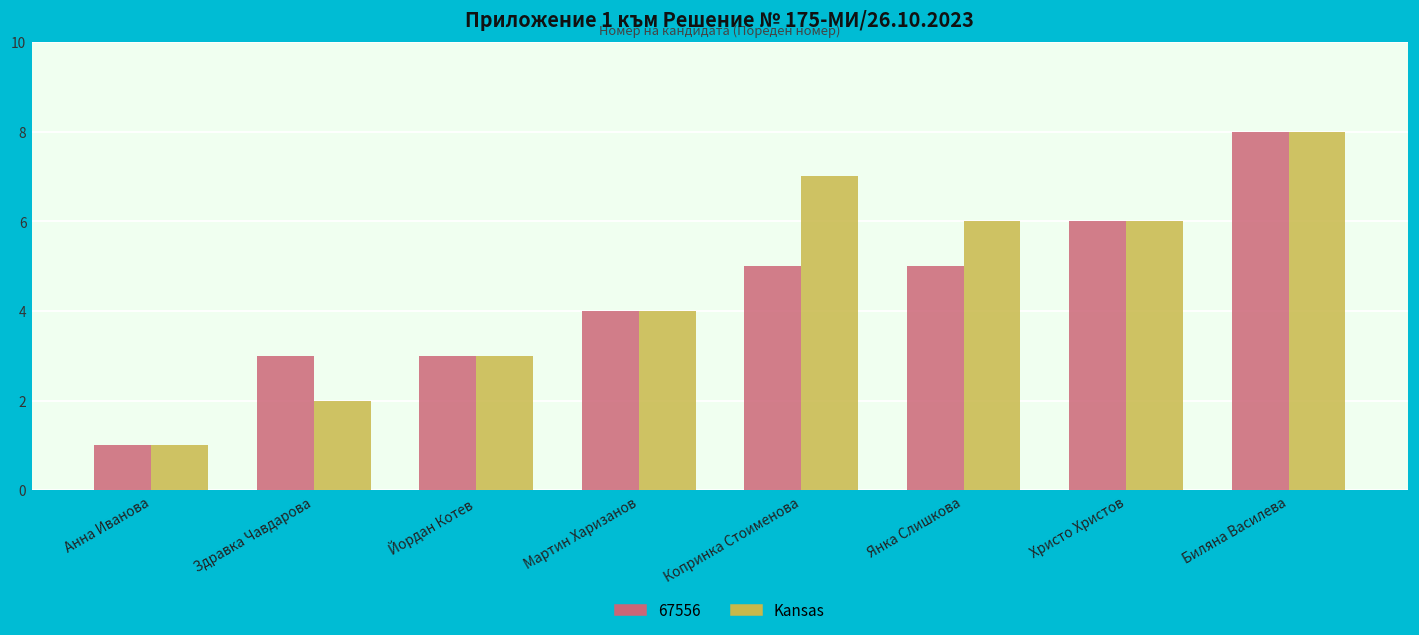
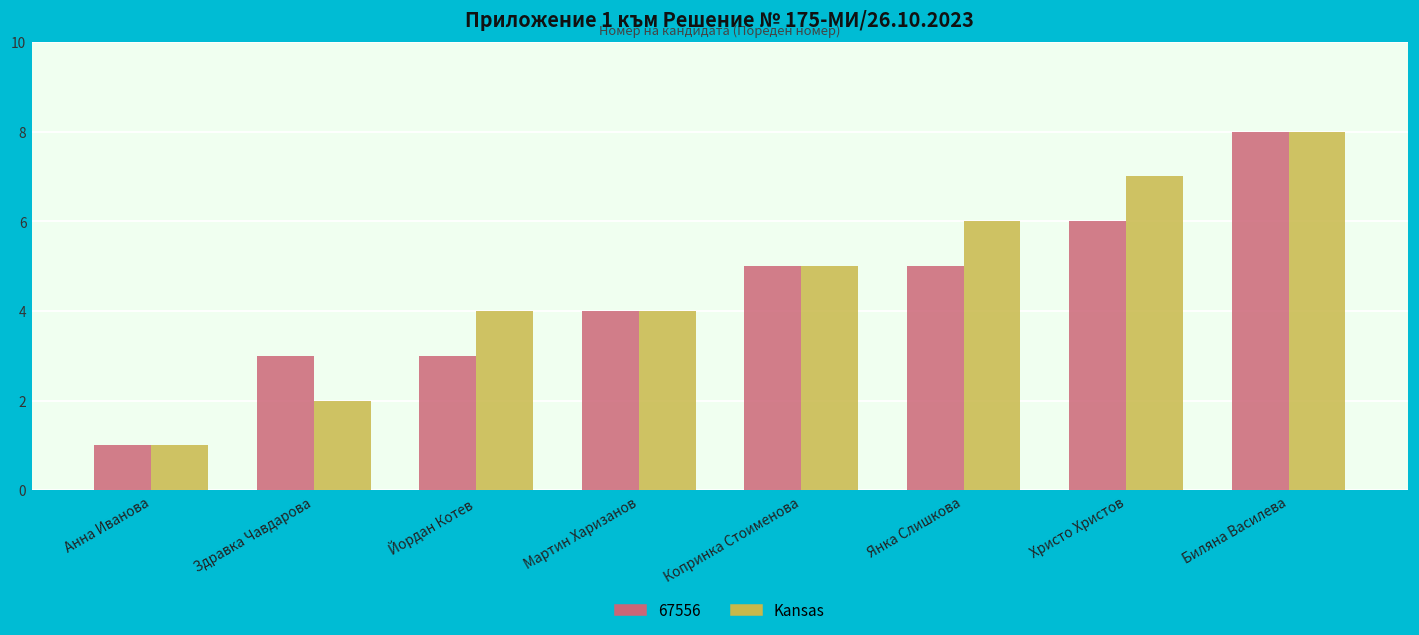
  {
    "67556": {
      "Анна Иванова": 1,
      "Здравка Чавдарова": 3,
      "Йордан Котев": 3,
      "Мартин Харизанов": 4,
      "Копринка Стоименова": 5,
      "Янка Слишкова": 5,
      "Христо Христов": 6,
      "Биляна Василева": 8
    },
    "Kansas": {
      "Анна Иванова": 1,
      "Здравка Чавдарова": 2,
-     "Йордан Котев": 3,
+     "Йордан Котев": 4,
      "Мартин Харизанов": 4,
-     "Копринка Стоименова": 7,
+     "Копринка Стоименова": 5,
      "Янка Слишкова": 6,
-     "Христо Христов": 6,
+     "Христо Христов": 7,
      "Биляна Василева": 8
    }
  }
